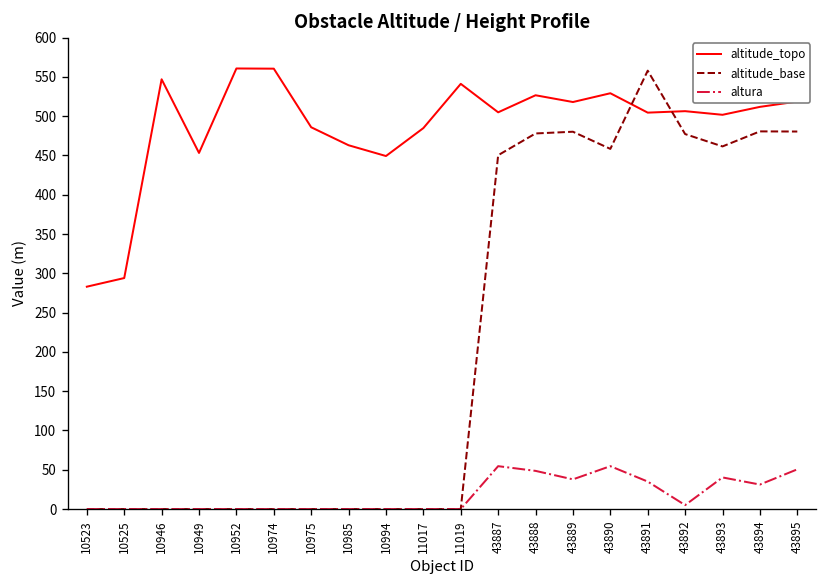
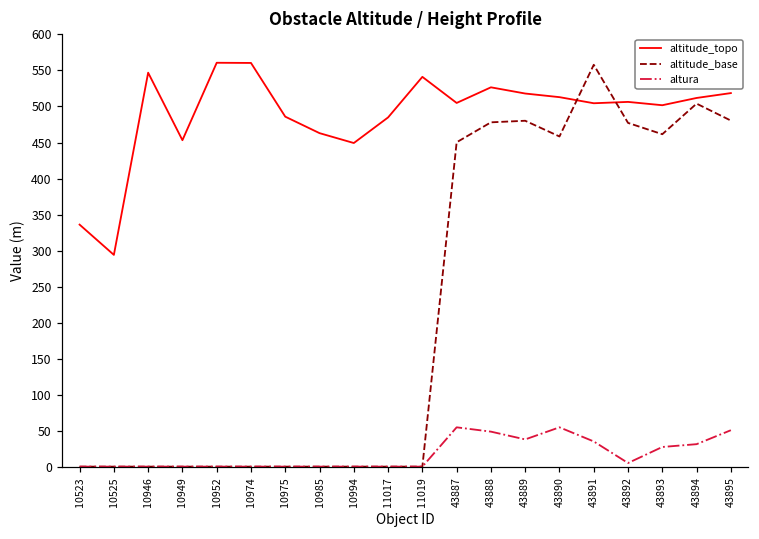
  {
    "altitude_topo": {
-     "10523": 280,
+     "10523": 340,
      "10525": 290,
      "10946": 550,
      "10949": 450,
      "10952": 560,
      "10974": 560,
      "10975": 490,
      "10985": 460,
      "10994": 450,
      "11017": 480,
      "11019": 540,
      "43887": 500,
      "43888": 530,
      "43889": 520,
-     "43890": 530,
+     "43890": 510,
      "43891": 500,
      "43892": 510,
      "43893": 500,
      "43894": 510,
      "43895": 520
    },
    "altitude_base": {
      "43887": 450,
      "43888": 480,
      "43889": 480,
      "43890": 460,
      "43891": 560,
      "43892": 480,
      "43893": 460,
-     "43894": 480,
+     "43894": 500,
      "43895": 480
    },
    "altura": {
      "43887": 50,
      "43888": 50,
      "43889": 40,
      "43890": 50,
      "43891": 30,
      "43892": 10,
-     "43893": 40,
+     "43893": 30,
      "43894": 30,
      "43895": 50
    }
  }
